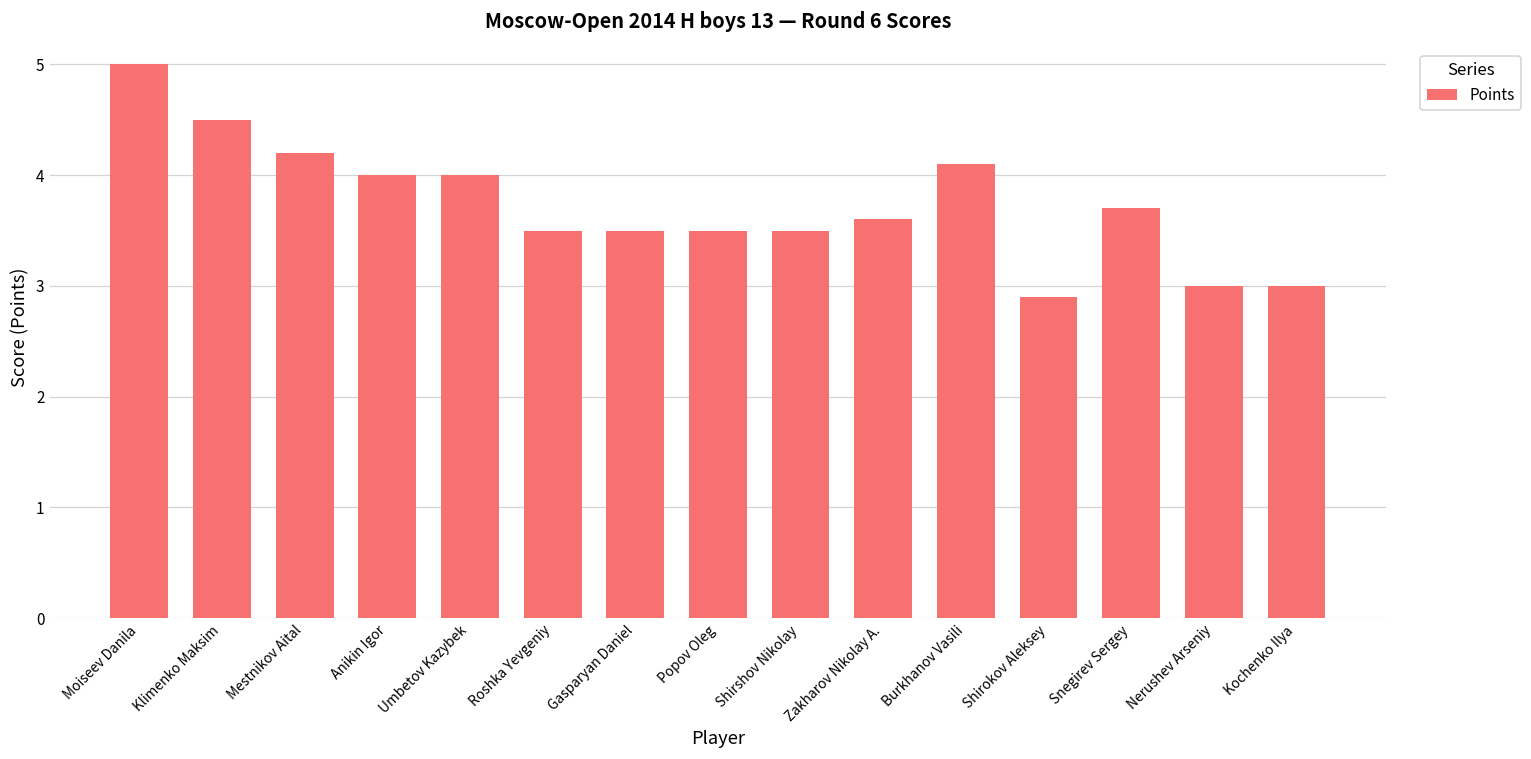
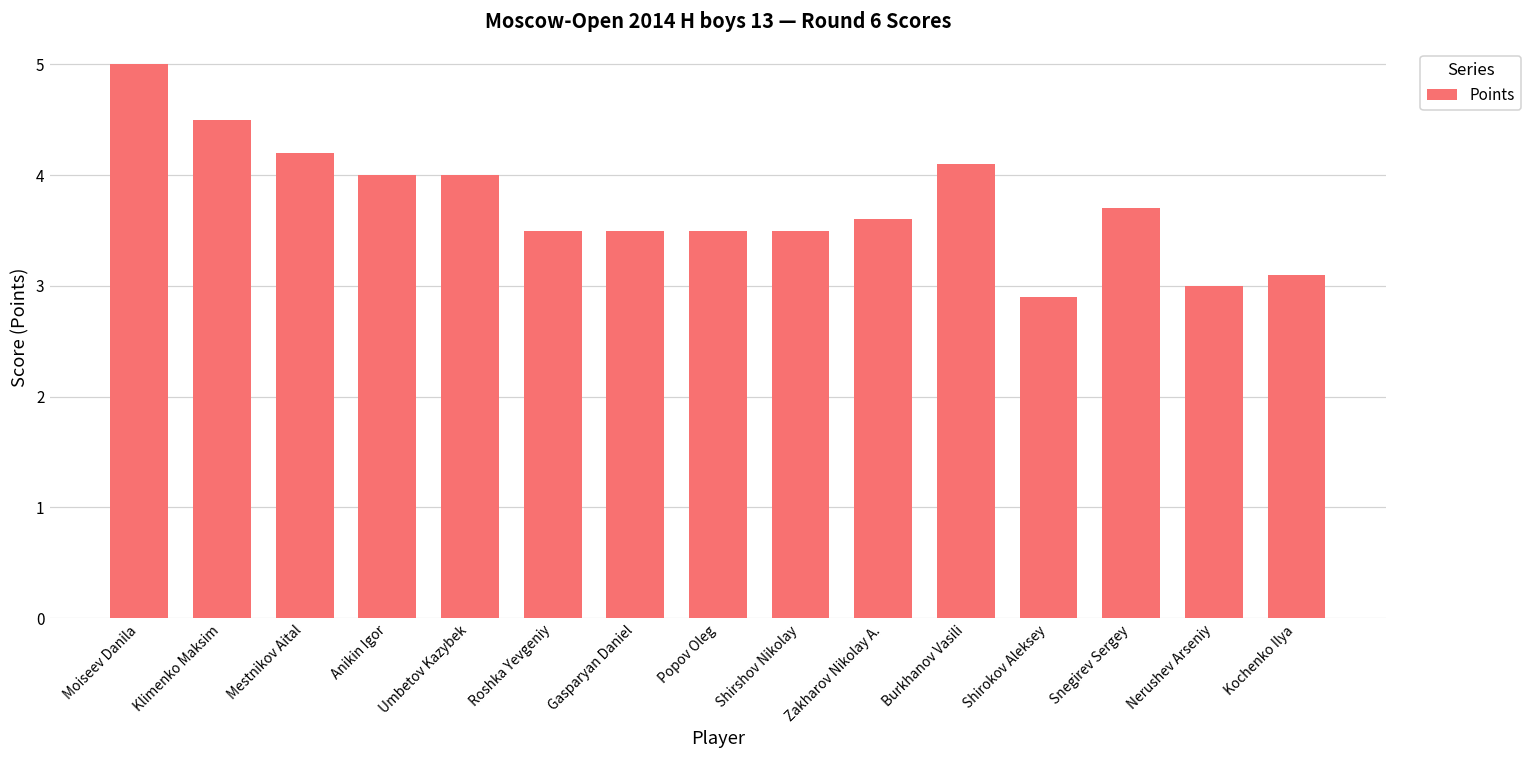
  {
    "Moiseev Danila": 5.0,
    "Klimenko Maksim": 4.5,
    "Mestnikov Aital": 4.2,
    "Anikin Igor": 4.0,
    "Umbetov Kazybek": 4.0,
    "Roshka Yevgeniy": 3.5,
    "Gasparyan Daniel": 3.5,
    "Popov Oleg": 3.5,
    "Shirshov Nikolay": 3.5,
    "Zakharov Nikolay A.": 3.6,
    "Burkhanov Vasili": 4.1,
    "Shirokov Aleksey": 2.9,
    "Snegirev Sergey": 3.7,
    "Nerushev Arseniy": 3.0,
-   "Kochenko Ilya": 3.0
+   "Kochenko Ilya": 3.1
  }
